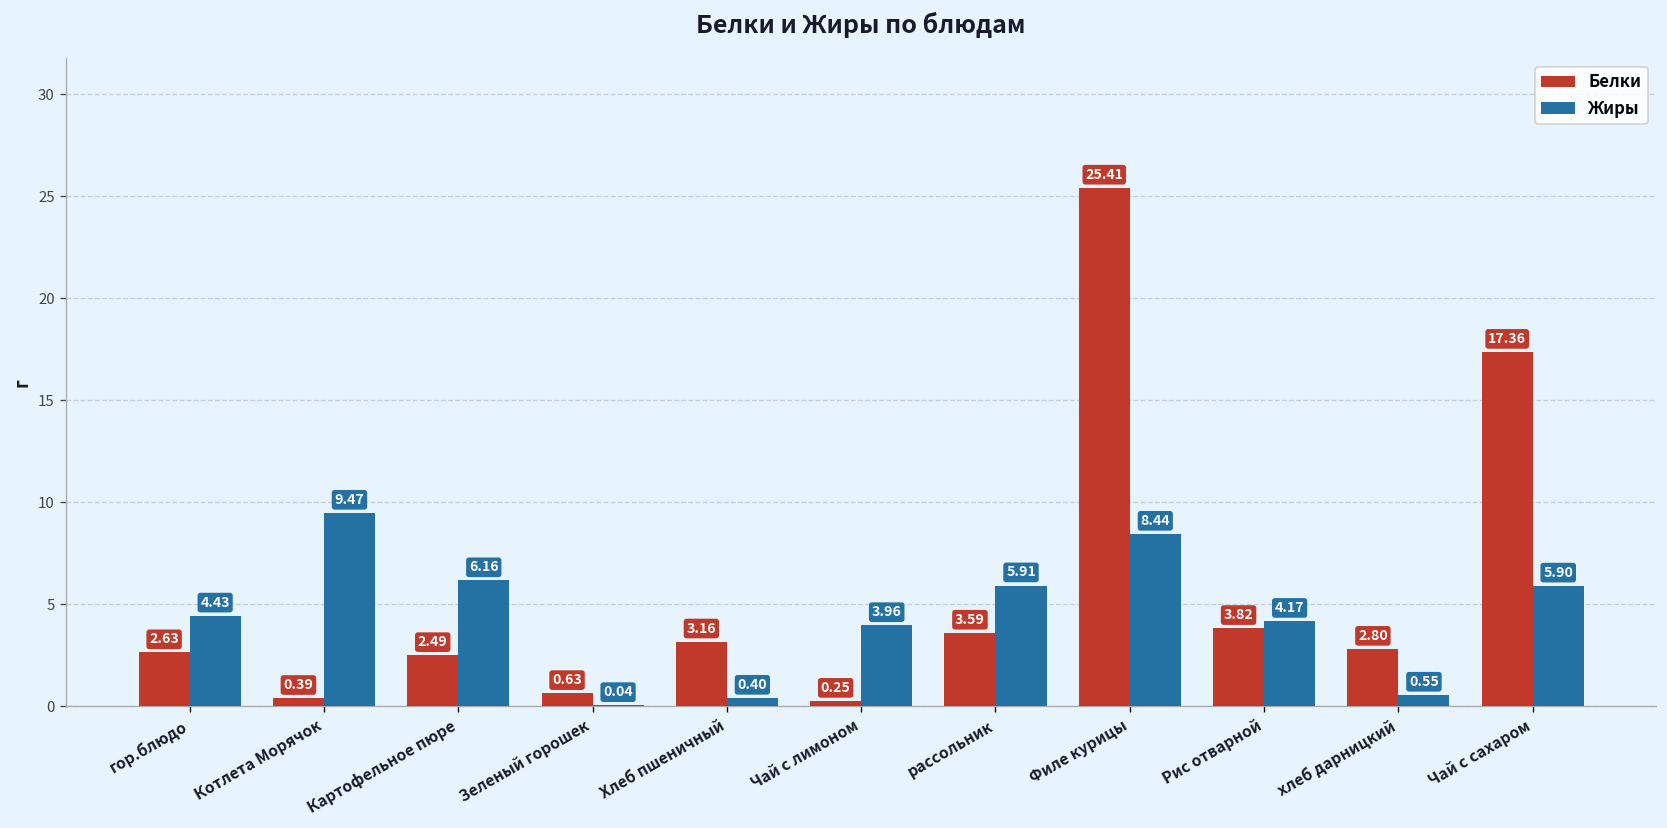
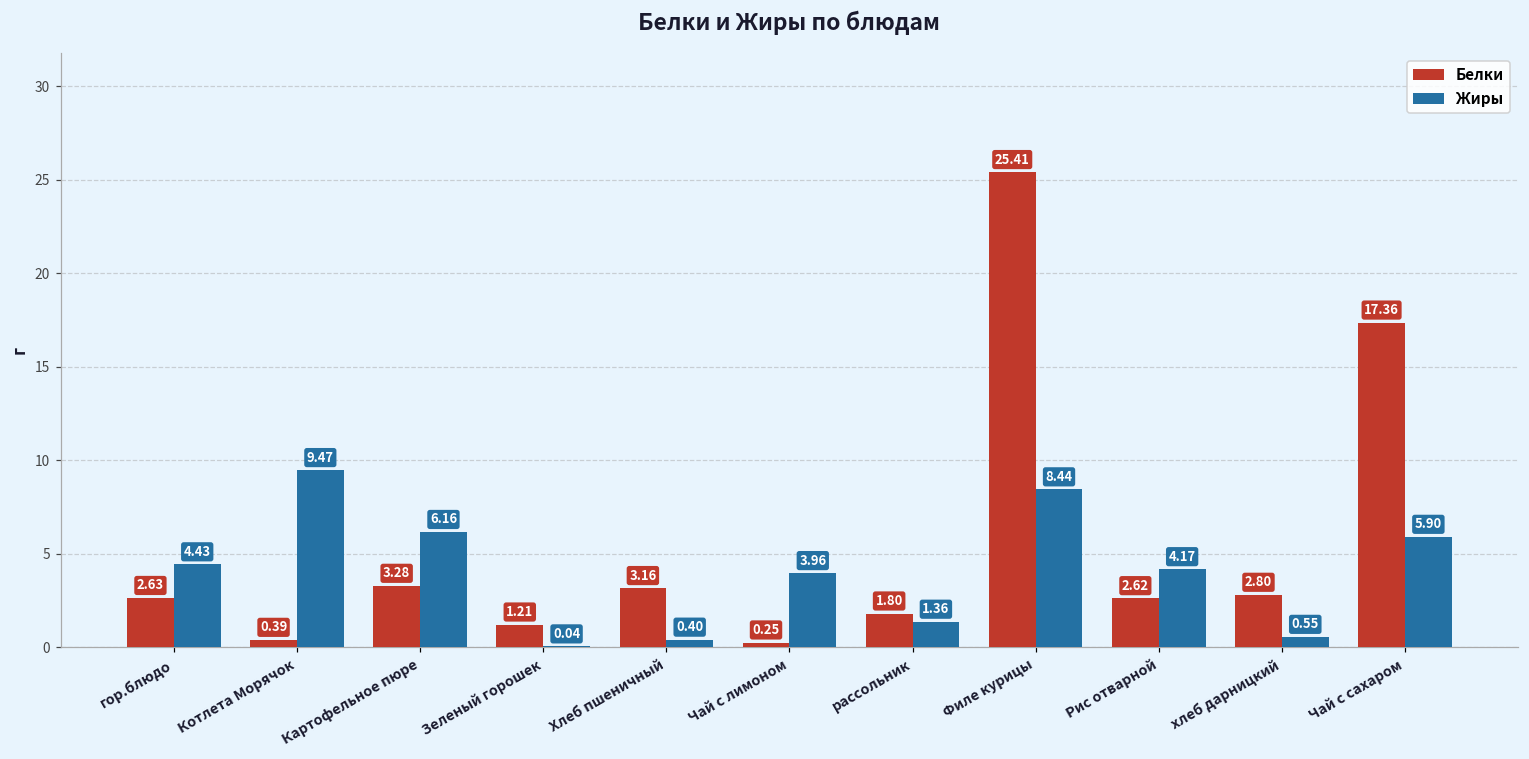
  {
    "Белки": {
-     "Картофельное пюре": 2.49,
-     "Зеленый горошек": 0.63,
-     "рассольник": 3.59,
-     "Рис отварной": 3.82
+     "Картофельное пюре": 3.28,
+     "Зеленый горошек": 1.21,
+     "рассольник": 1.80,
+     "Рис отварной": 2.62
    },
    "Жиры": {
-     "рассольник": 5.91
+     "рассольник": 1.36
    }
  }
